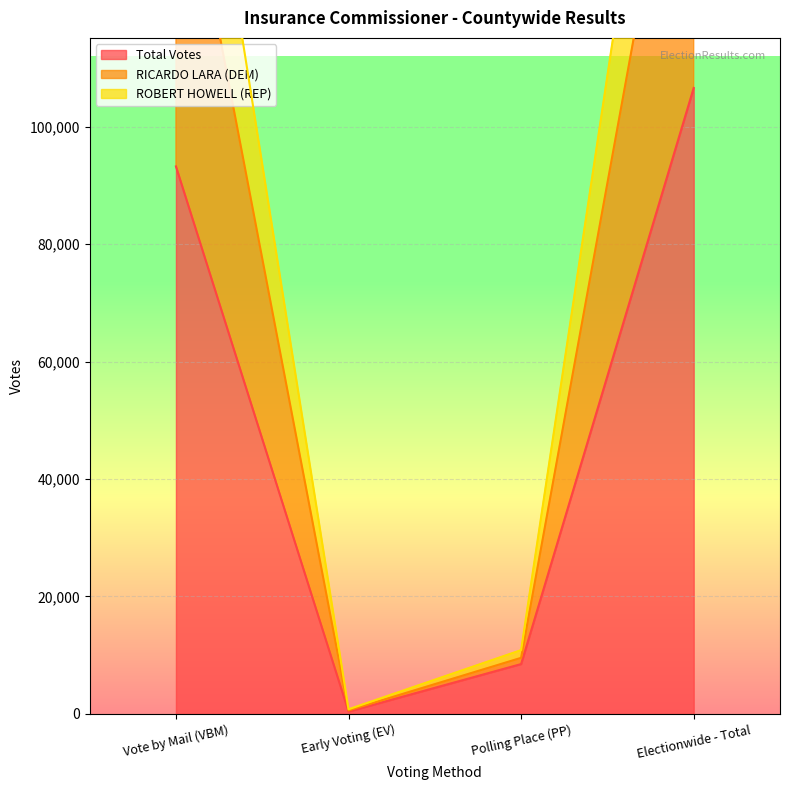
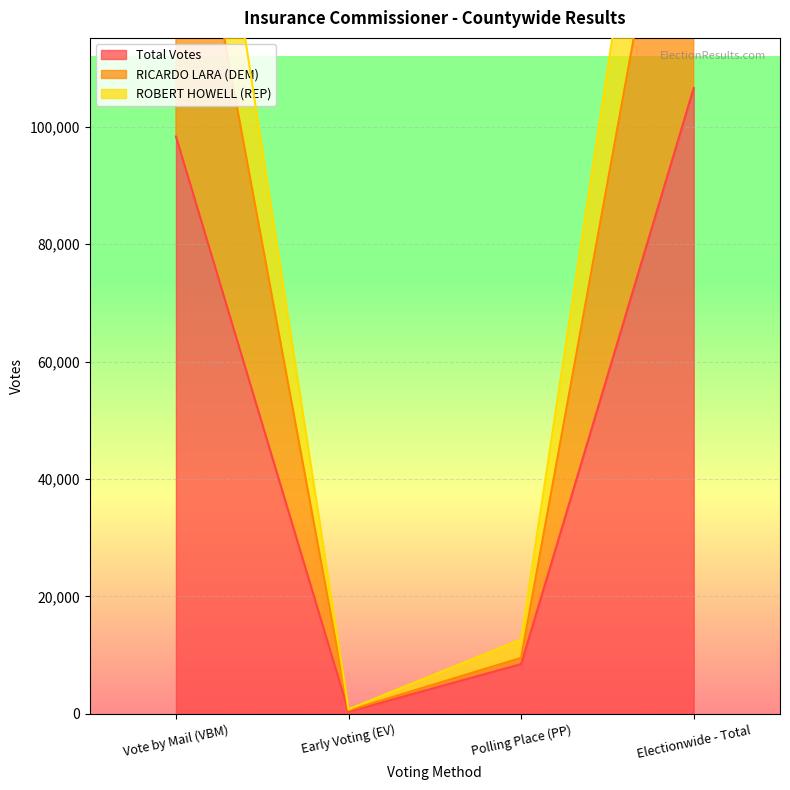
  {
    "Total Votes": {
-     "Vote by Mail (VBM)": "93,000",
+     "Vote by Mail (VBM)": "98,000",
      "Polling Place (PP)": "8,000",
      "Electionwide - Total": "107,000"
    },
    "RICARDO LARA (DEM)": {
      "Polling Place (PP)": "1,000"
    },
    "ROBERT HOWELL (REP)": {
-     "Polling Place (PP)": "1,000"
+     "Polling Place (PP)": "3,000"
    }
  }
